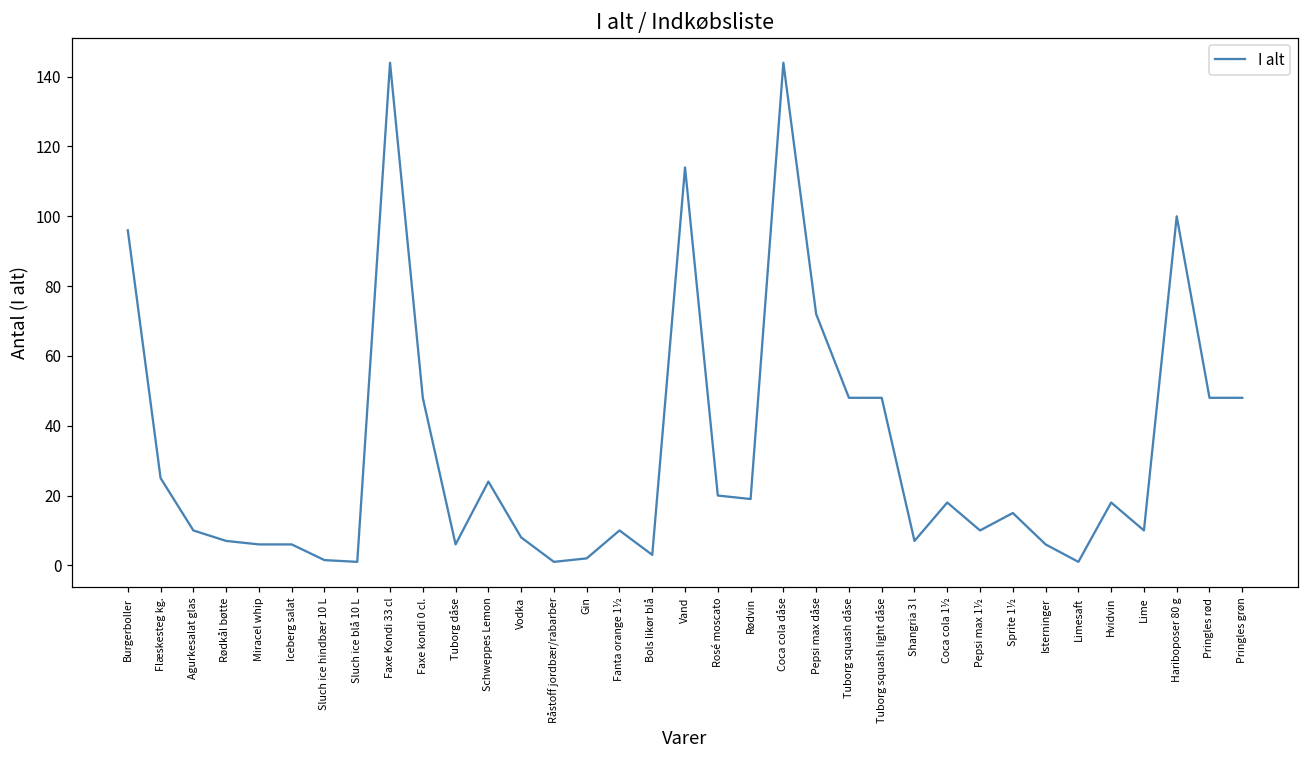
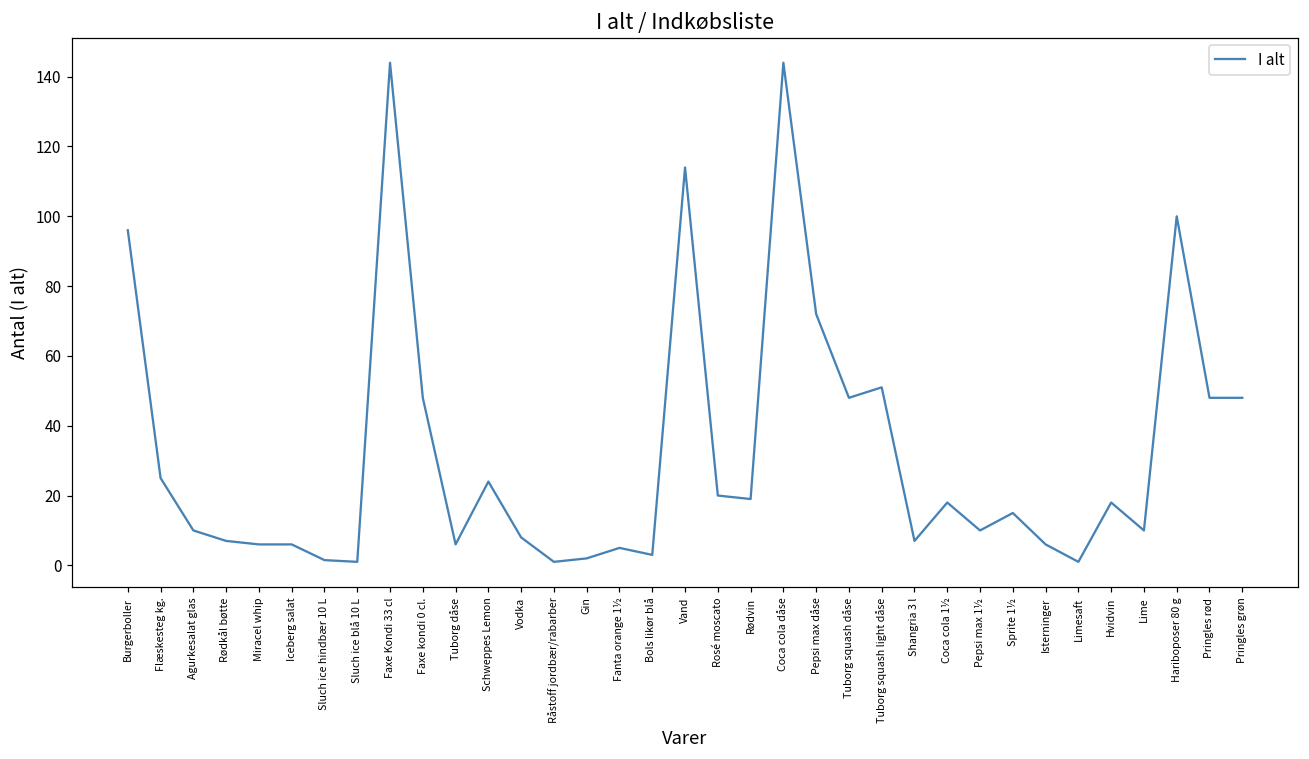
  {
    "Burgerboller": 96,
    "Flæskesteg kg.": 25,
    "Agurkesalat glas": 10,
    "Rødkål bøtte": 7,
    "Miracel whip": 6,
    "Iceberg salat": 6,
    "Sluch ice hindbær 10 L": 2,
    "Sluch ice blå 10 L": 1,
    "Faxe Kondi 33 cl": 144,
    "Faxe kondi 0 cl.": 48,
    "Tuborg dåse": 6,
    "Schweppes Lemon": 24,
    "Vodka": 8,
    "Råstoff jordbær/rabarber": 1,
    "Gin": 2,
-   "Fanta orange 1½": 10,
+   "Fanta orange 1½": 5,
    "Bols likør blå": 3,
    "Vand": 114,
    "Rosé moscato": 20,
    "Rødvin": 19,
    "Coca cola dåse": 144,
    "Pepsi max dåse": 72,
    "Tuborg squash dåse": 48,
-   "Tuborg squash light dåse": 48,
+   "Tuborg squash light dåse": 51,
    "Shangria 3 l": 7,
    "Coca cola 1½": 18,
    "Pepsi max 1½": 10,
    "Sprite 1½": 15,
    "Isterninger": 6,
    "Limesaft": 1,
    "Hvidvin": 18,
    "Lime": 10,
    "Hariboposer 80 g": 100,
    "Pringles rød": 48,
    "Pringles grøn": 48
  }
